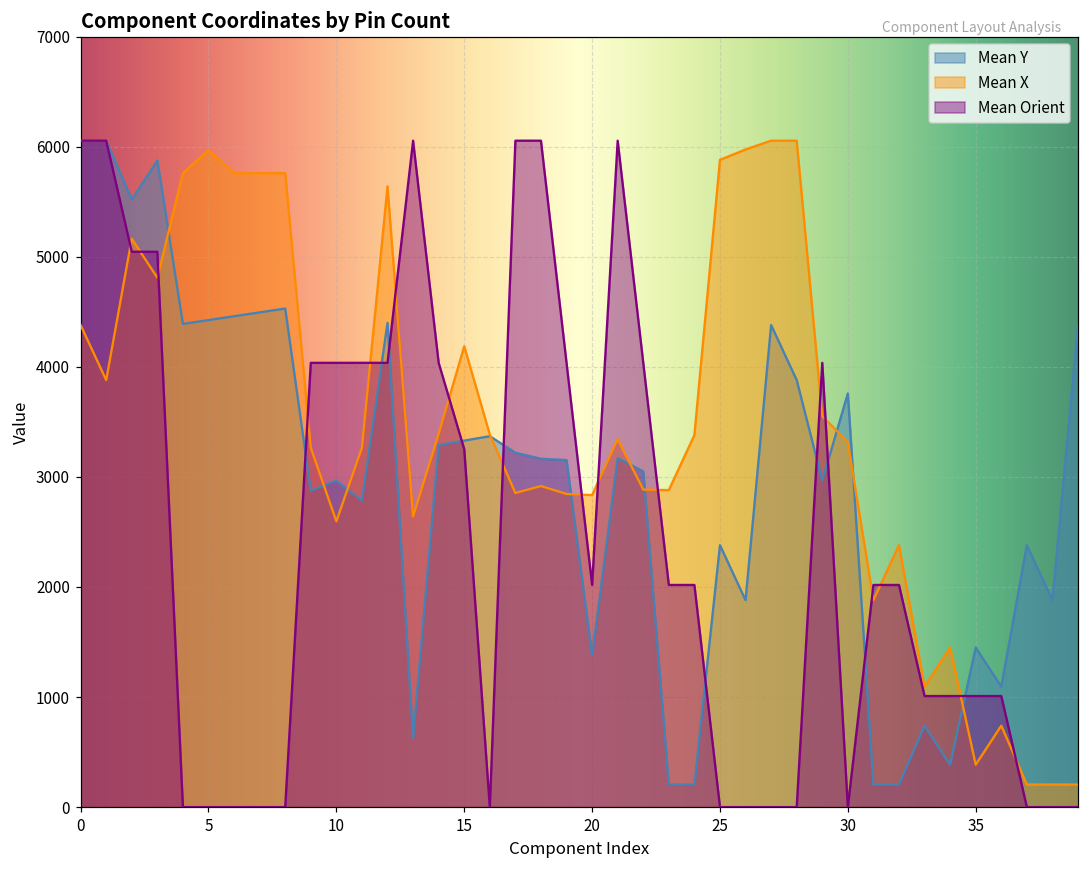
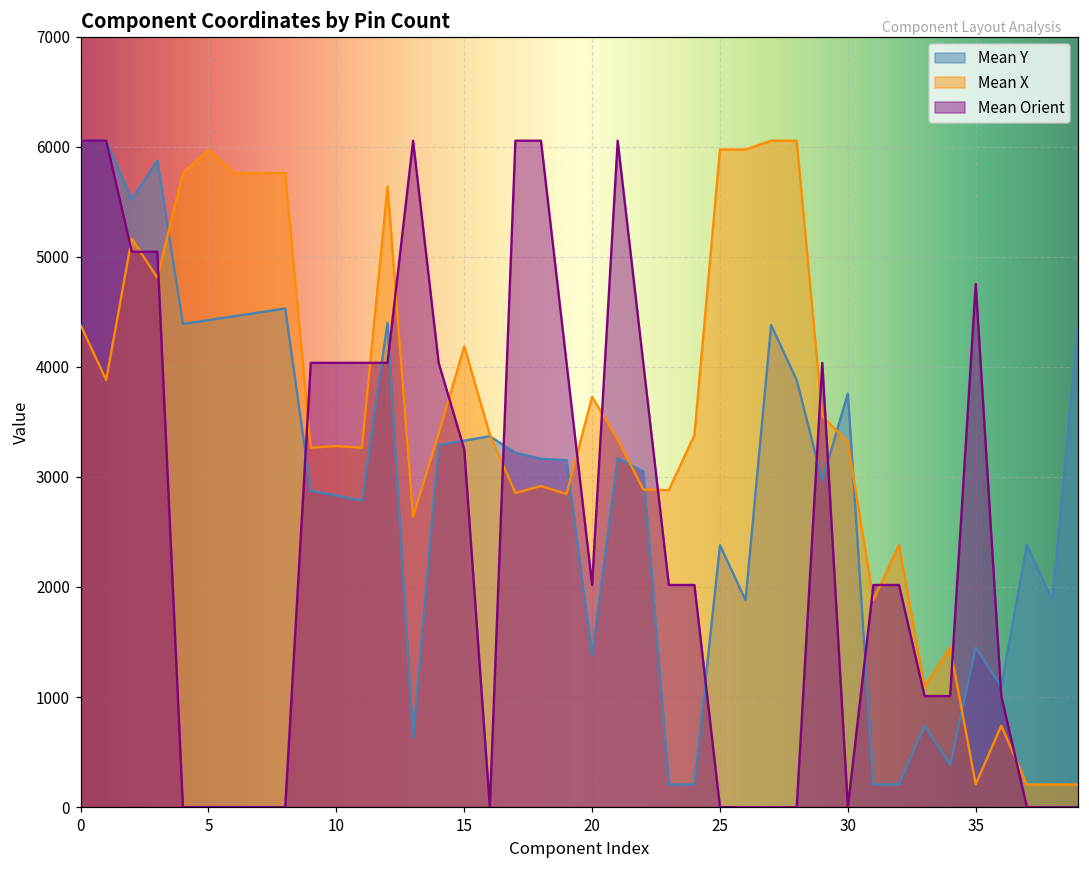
  {
    "Mean Y": {
      "5": 4430,
-     "10": 2970,
+     "10": 2830,
      "15": 3330,
      "20": 1380,
      "25": 2380,
      "30": 3760,
      "35": 1450
    },
    "Mean X": {
      "0": 4380,
      "5": 5970,
-     "10": 2600,
+     "10": 3280,
      "15": 4190,
-     "20": 2840,
-     "25": 5880,
+     "20": 3730,
+     "25": 5980,
      "30": 3320,
-     "35": 390
+     "35": 210
    },
    "Mean Orient": {
      "5": 0,
      "10": 4040,
      "15": 3250,
      "20": 2020,
      "25": 0,
      "30": 0,
-     "35": 1010
+     "35": 4750
    }
  }
